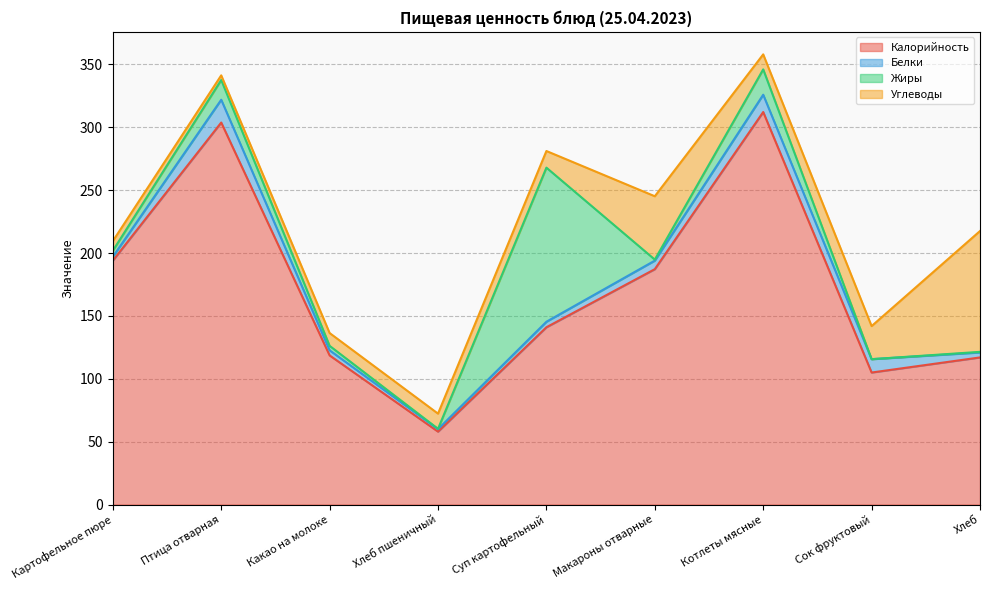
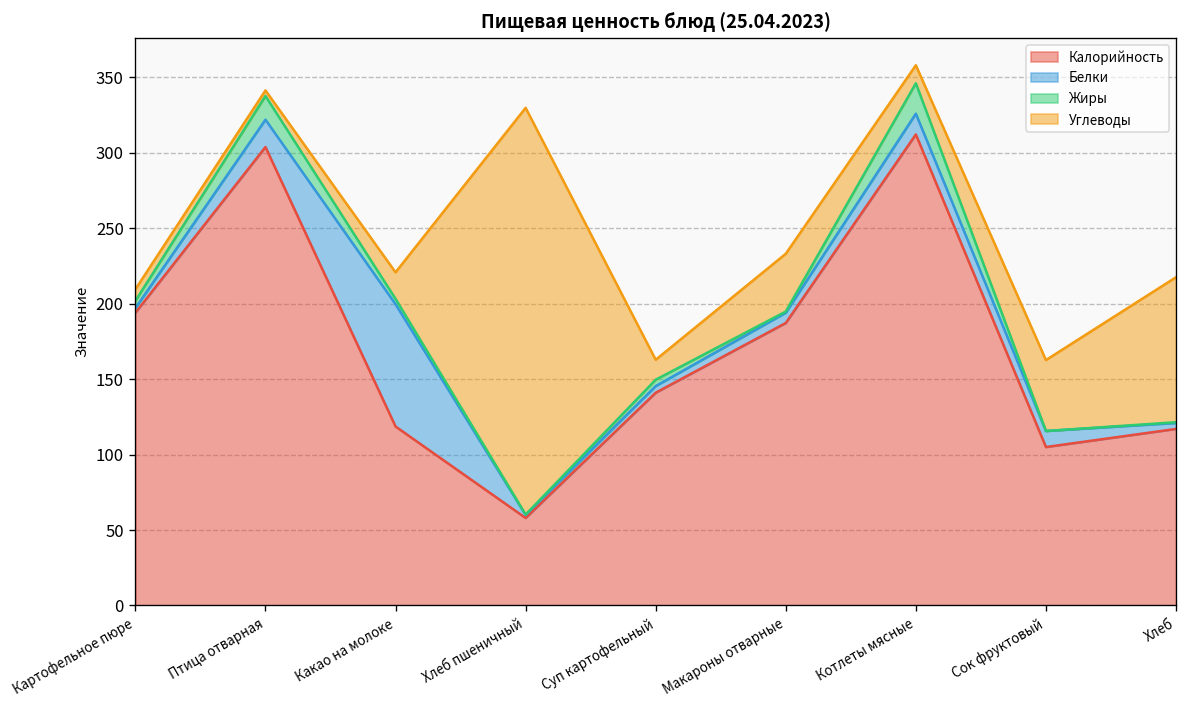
  {
    "Калорийность": {
      "Картофельное пюре": 194,
      "Птица отварная": 304,
      "Какао на молоке": 119,
      "Суп картофельный": 141,
      "Макароны отварные": 187,
      "Котлеты мясные": 312,
      "Сок фруктовый": 105,
      "Хлеб": 117
    },
    "Белки": {
      "Картофельное пюре": 3,
      "Птица отварная": 18,
-     "Какао на молоке": 4,
+     "Какао на молоке": 81,
      "Суп картофельный": 4,
      "Котлеты мясные": 14
    },
    "Жиры": {
      "Картофельное пюре": 5,
      "Птица отварная": 16,
      "Какао на молоке": 4,
-     "Суп картофельный": 123,
+     "Суп картофельный": 4,
      "Котлеты мясные": 20
    },
    "Углеводы": {
      "Картофельное пюре": 8,
      "Птица отварная": 4,
-     "Какао на молоке": 10,
-     "Хлеб пшеничный": 12,
+     "Какао на молоке": 18,
+     "Хлеб пшеничный": 270,
      "Суп картофельный": 13,
-     "Макароны отварные": 50,
+     "Макароны отварные": 38,
      "Котлеты мясные": 12,
-     "Сок фруктовый": 26,
+     "Сок фруктовый": 47,
      "Хлеб": 96
    }
  }
